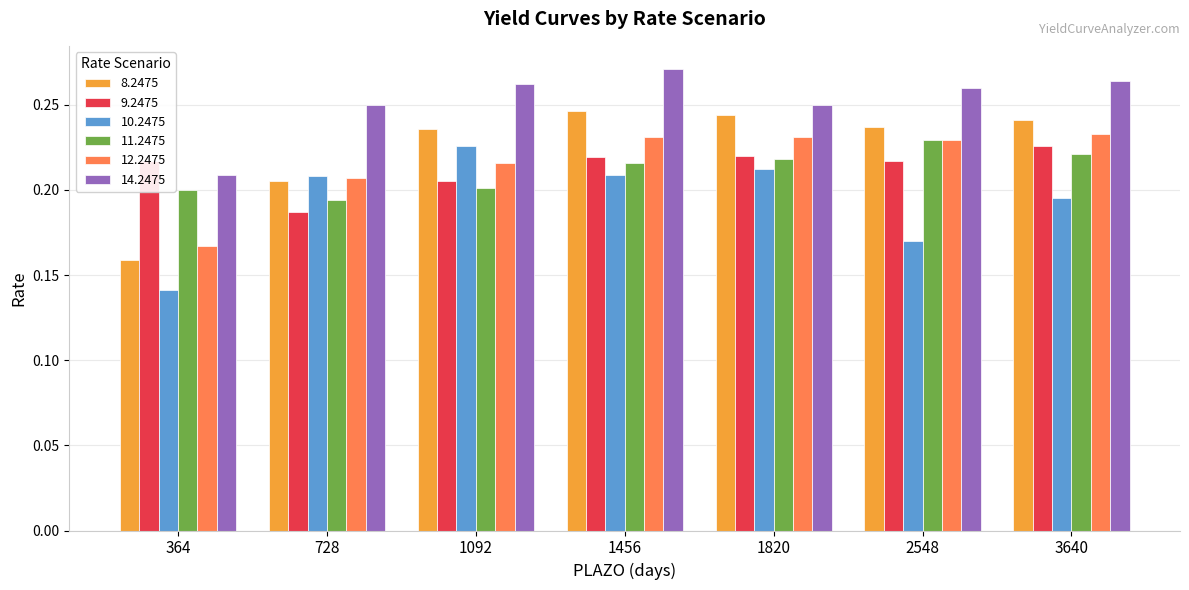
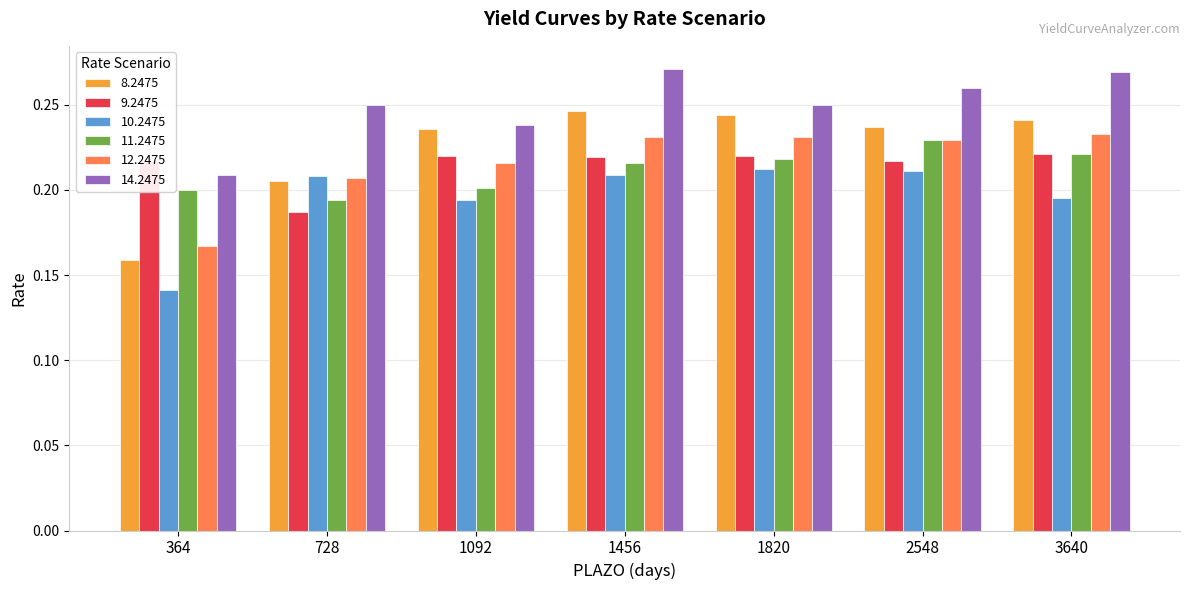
  {
    "9.2475": {
      "728": 0.187,
-     "1092": 0.205,
+     "1092": 0.220,
      "1456": 0.219,
      "1820": 0.220,
      "2548": 0.217,
-     "3640": 0.226
+     "3640": 0.221
    },
    "10.2475": {
      "364": 0.141,
      "728": 0.208,
-     "1092": 0.226,
+     "1092": 0.194,
      "1456": 0.209,
      "1820": 0.212,
-     "2548": 0.170,
+     "2548": 0.211,
      "3640": 0.195
    },
    "11.2475": {
      "364": 0.200,
      "728": 0.194,
      "1092": 0.201,
      "1456": 0.216,
      "1820": 0.218,
      "2548": 0.229,
      "3640": 0.221
    },
    "14.2475": {
      "364": 0.209,
      "728": 0.250,
-     "1092": 0.262,
+     "1092": 0.238,
      "1456": 0.271,
      "1820": 0.250,
      "2548": 0.260,
-     "3640": 0.264
+     "3640": 0.269
    }
  }
